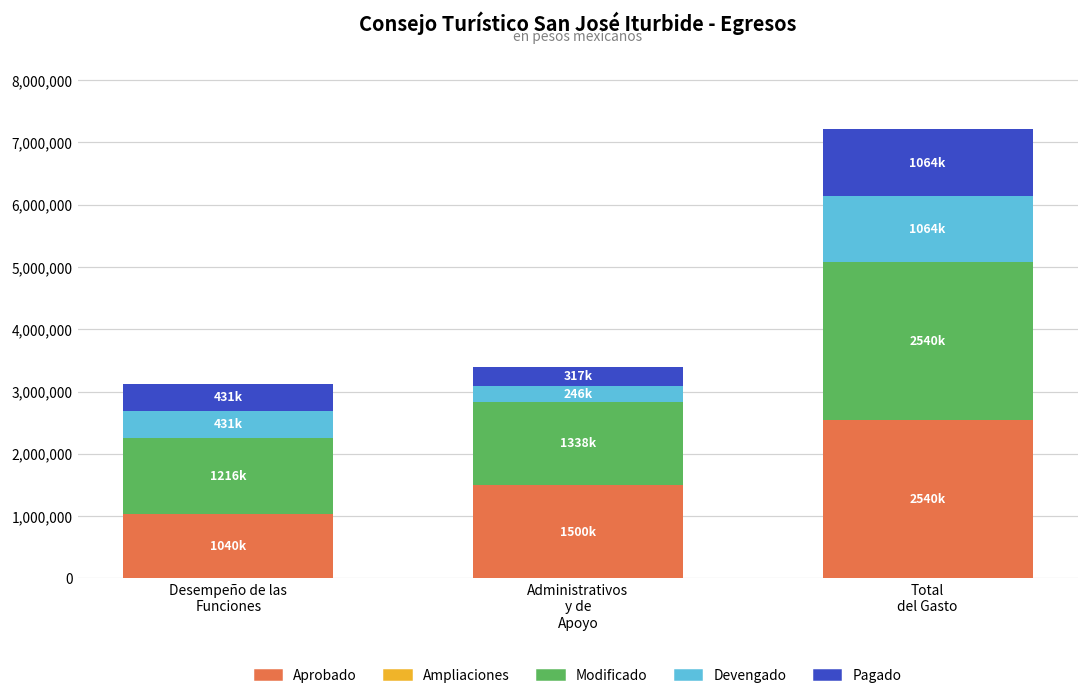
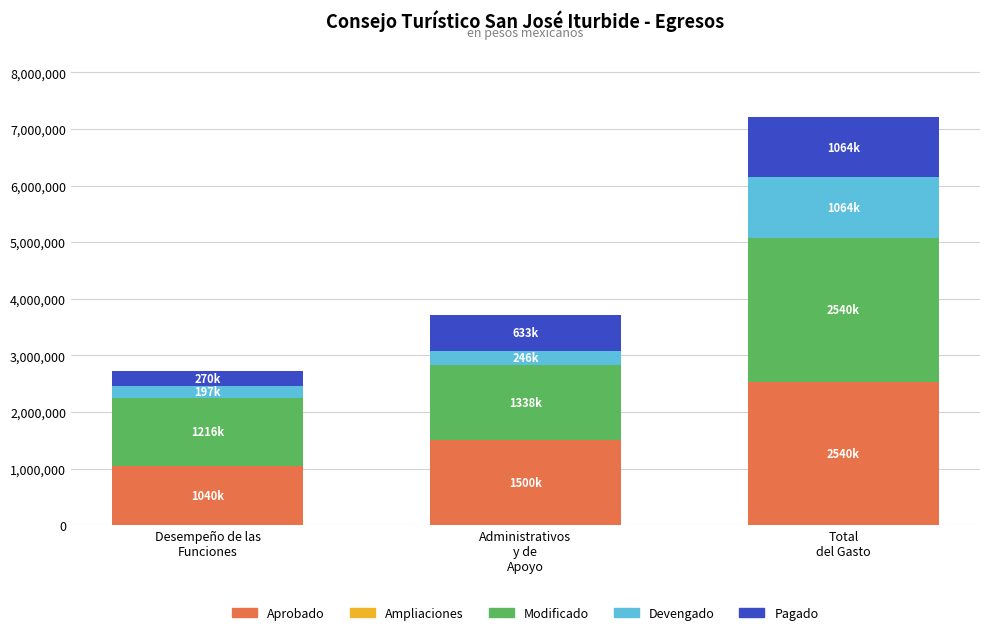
  {
    "Ampliaciones": {
      "Desempeño de las Funciones": "1040k",
      "Administrativos y de Apoyo": "1500k",
      "Total del Gasto": "2540k"
    },
    "Modificado": {
      "Desempeño de las Funciones": "1216k",
      "Administrativos y de Apoyo": "1338k",
      "Total del Gasto": "2540k"
    },
    "Devengado": {
-     "Desempeño de las Funciones": "431k",
+     "Desempeño de las Funciones": "197k",
      "Administrativos y de Apoyo": "246k",
      "Total del Gasto": "1064k"
    },
    "Pagado": {
-     "Desempeño de las Funciones": "431k",
-     "Administrativos y de Apoyo": "317k",
+     "Desempeño de las Funciones": "270k",
+     "Administrativos y de Apoyo": "633k",
      "Total del Gasto": "1064k"
    }
  }
